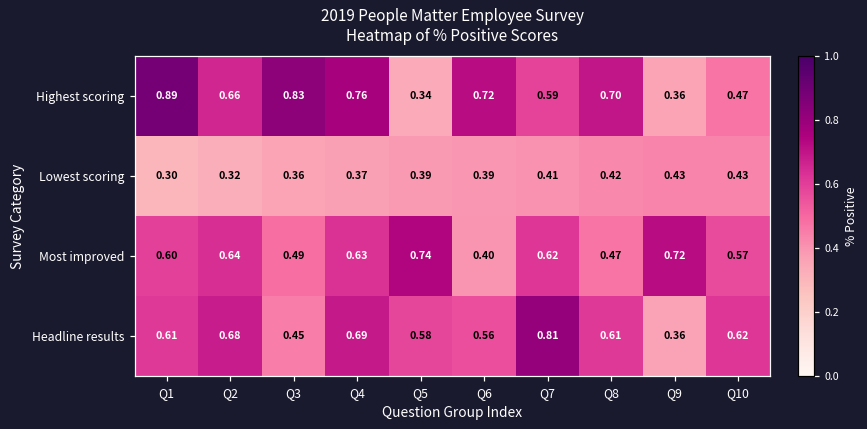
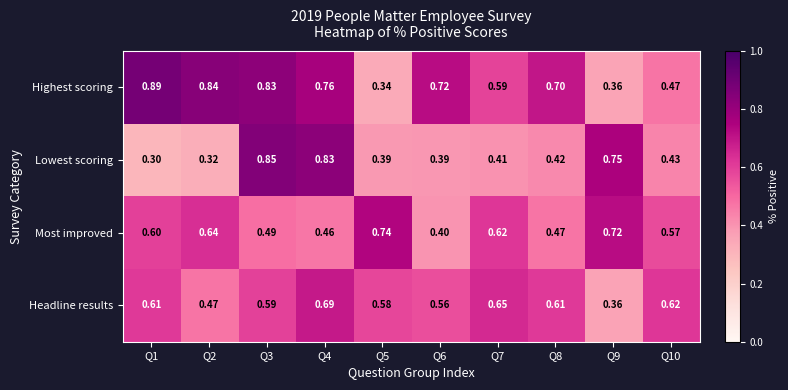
  {
    "Highest scoring": {
      "Q1": 0.89,
-     "Q2": 0.66,
+     "Q2": 0.84,
      "Q3": 0.83,
      "Q4": 0.76,
      "Q5": 0.34,
      "Q6": 0.72,
      "Q7": 0.59,
      "Q8": 0.70,
      "Q9": 0.36,
      "Q10": 0.47
    },
    "Lowest scoring": {
      "Q1": 0.30,
      "Q2": 0.32,
-     "Q3": 0.36,
-     "Q4": 0.37,
+     "Q3": 0.85,
+     "Q4": 0.83,
      "Q5": 0.39,
      "Q6": 0.39,
      "Q7": 0.41,
      "Q8": 0.42,
-     "Q9": 0.43,
+     "Q9": 0.75,
      "Q10": 0.43
    },
    "Most improved": {
      "Q1": 0.60,
      "Q2": 0.64,
      "Q3": 0.49,
-     "Q4": 0.63,
+     "Q4": 0.46,
      "Q5": 0.74,
      "Q6": 0.40,
      "Q7": 0.62,
      "Q8": 0.47,
      "Q9": 0.72,
      "Q10": 0.57
    },
    "Headline results": {
      "Q1": 0.61,
-     "Q2": 0.68,
-     "Q3": 0.45,
+     "Q2": 0.47,
+     "Q3": 0.59,
      "Q4": 0.69,
      "Q5": 0.58,
      "Q6": 0.56,
-     "Q7": 0.81,
+     "Q7": 0.65,
      "Q8": 0.61,
      "Q9": 0.36,
      "Q10": 0.62
    }
  }
